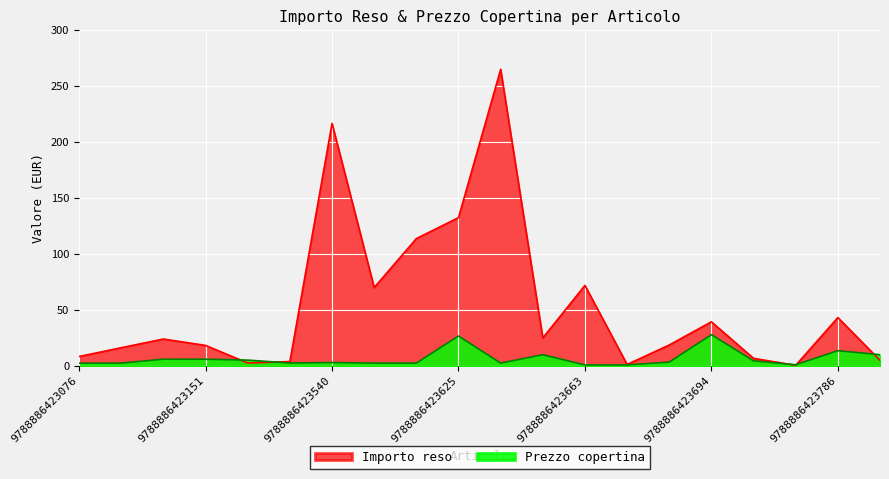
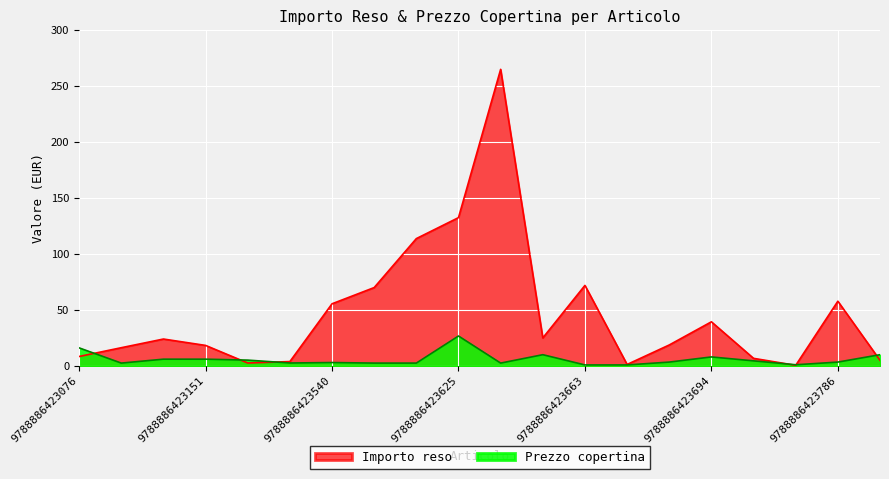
  {
    "Importo reso": {
      "9788886423076": 8,
      "9788886423151": 18,
-     "9788886423540": 217,
+     "9788886423540": 56,
      "9788886423625": 133,
      "9788886423663": 72,
      "9788886423694": 39,
-     "9788886423786": 43
+     "9788886423786": 58
    },
    "Prezzo copertina": {
-     "9788886423076": 2,
+     "9788886423076": 16,
      "9788886423151": 6,
      "9788886423540": 3,
      "9788886423625": 27,
      "9788886423663": 1,
-     "9788886423694": 28,
-     "9788886423786": 14
+     "9788886423694": 8,
+     "9788886423786": 3
    }
  }
